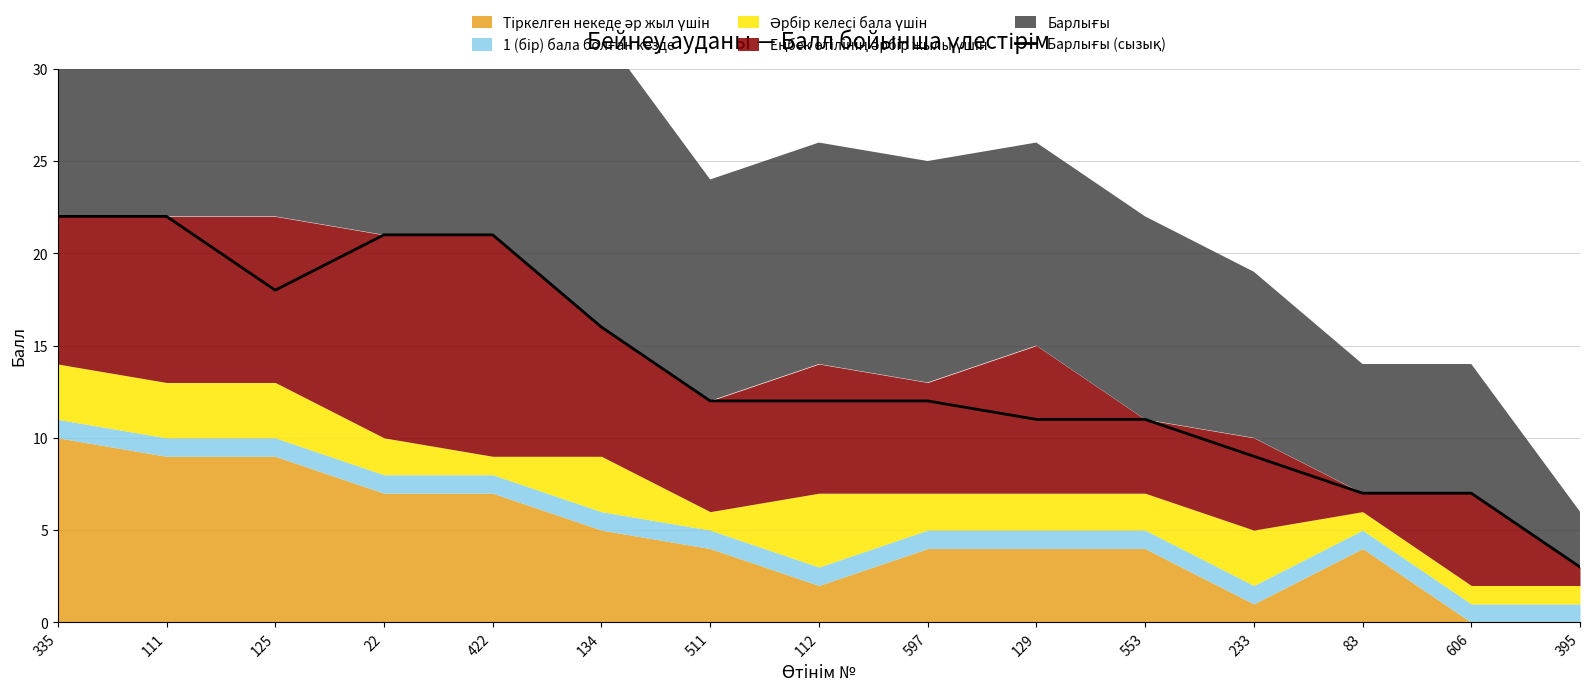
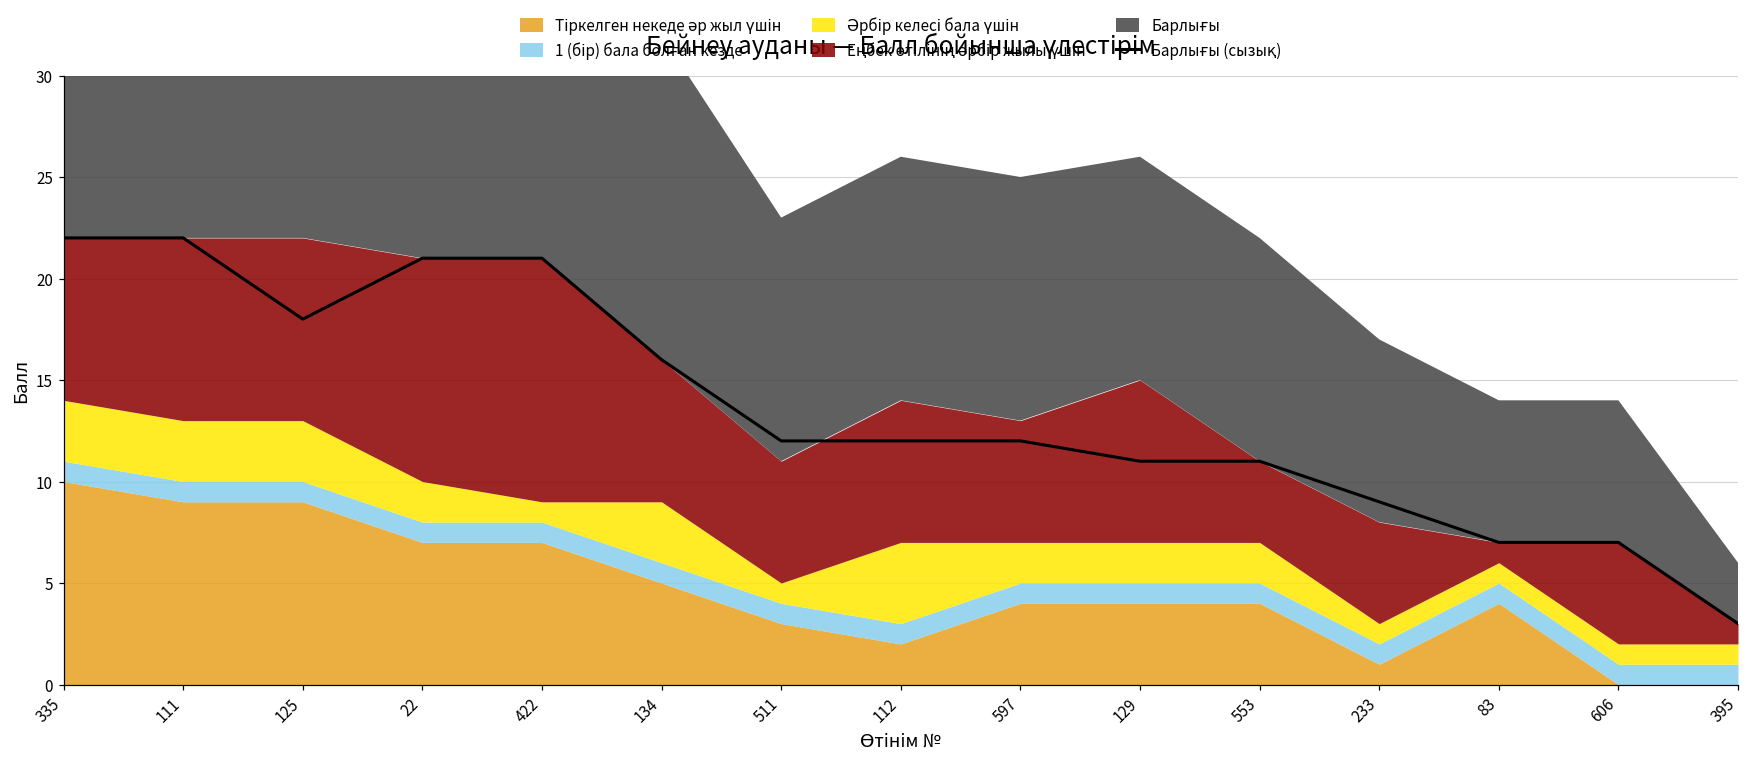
  {
    "Тіркелген некеде әр жыл үшін": {
      "335": 10,
      "111": 9,
      "125": 9,
      "22": 7,
      "422": 7,
      "134": 5,
-     "511": 4,
+     "511": 3,
      "112": 2,
      "597": 4,
      "129": 4,
      "553": 4,
      "233": 1,
      "83": 4,
      "606": 0,
      "395": 0
    },
    "Барлығы (сызық)": {
      "125": 18,
      "112": 12,
      "597": 12,
      "129": 11,
      "233": 9
    },
    "Әрбір келесі бала үшін": {
      "335": 3,
      "111": 3,
      "125": 3,
      "22": 2,
      "422": 1,
      "134": 3,
      "511": 1,
      "112": 4,
      "597": 2,
      "129": 2,
      "553": 2,
-     "233": 3,
+     "233": 1,
      "83": 1,
      "606": 1,
      "395": 1
    },
    "Еңбек өтілінің әрбір жылы үшін": {
      "125": 9,
      "112": 7,
      "597": 6,
      "129": 8,
      "233": 5
    },
    "Барлығы": {
      "511": 12,
      "112": 12,
      "597": 12,
      "129": 11,
      "553": 11,
      "233": 9,
      "83": 7,
      "606": 7,
      "395": 3
    }
  }
